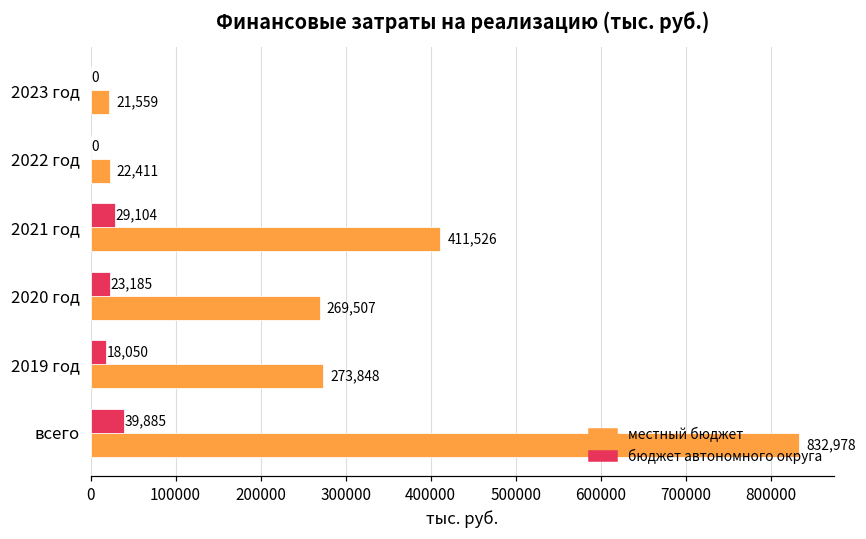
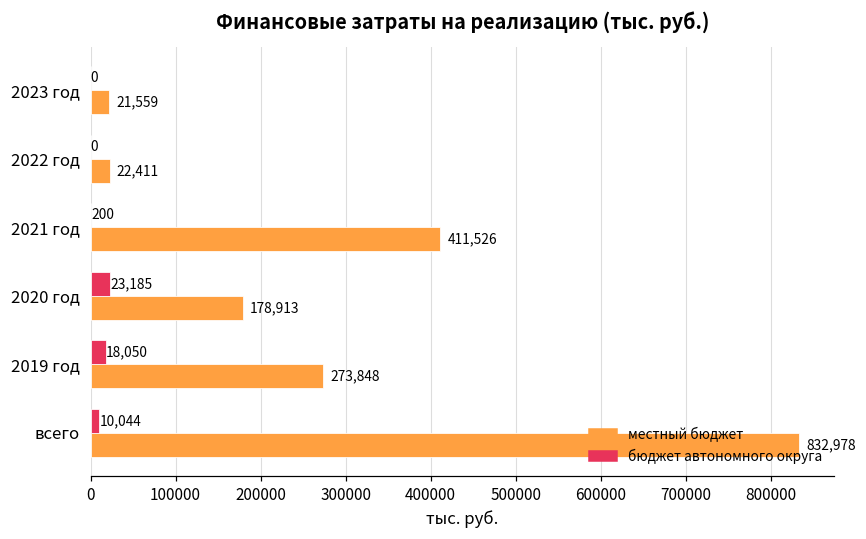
  {
    "местный бюджет": {
      "2023 год": "21,559",
      "2022 год": "22,411",
      "2021 год": "411,526",
-     "2020 год": "269,507",
+     "2020 год": "178,913",
      "2019 год": "273,848",
      "всего": "832,978"
    },
    "бюджет автономного округа": {
      "2023 год": "0",
      "2022 год": "0",
-     "2021 год": "29,104",
+     "2021 год": "200",
      "2020 год": "23,185",
      "2019 год": "18,050",
-     "всего": "39,885"
+     "всего": "10,044"
    }
  }
